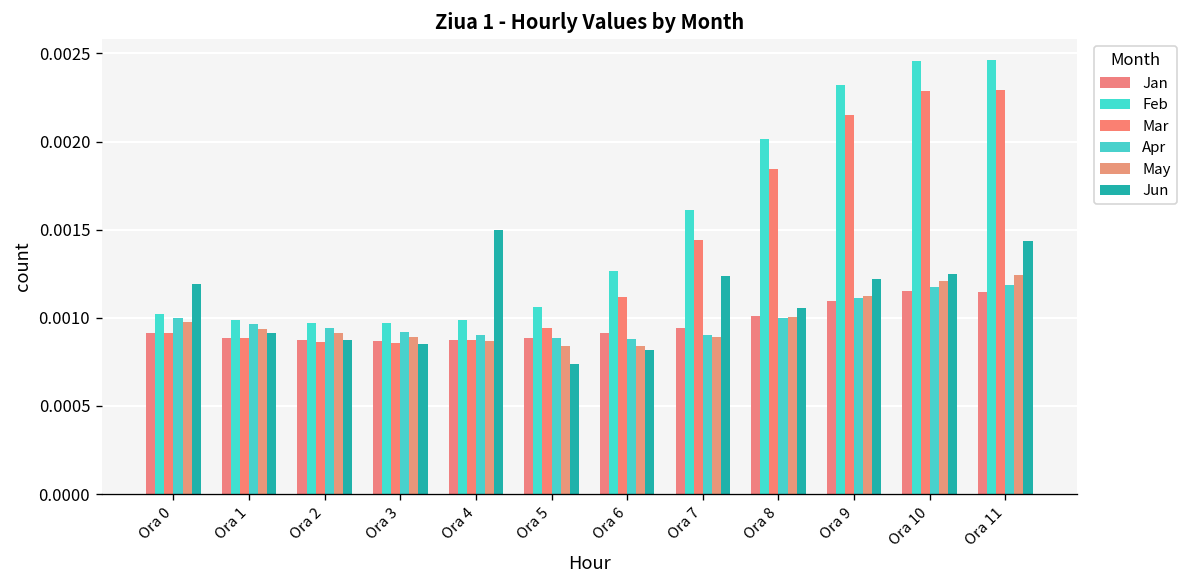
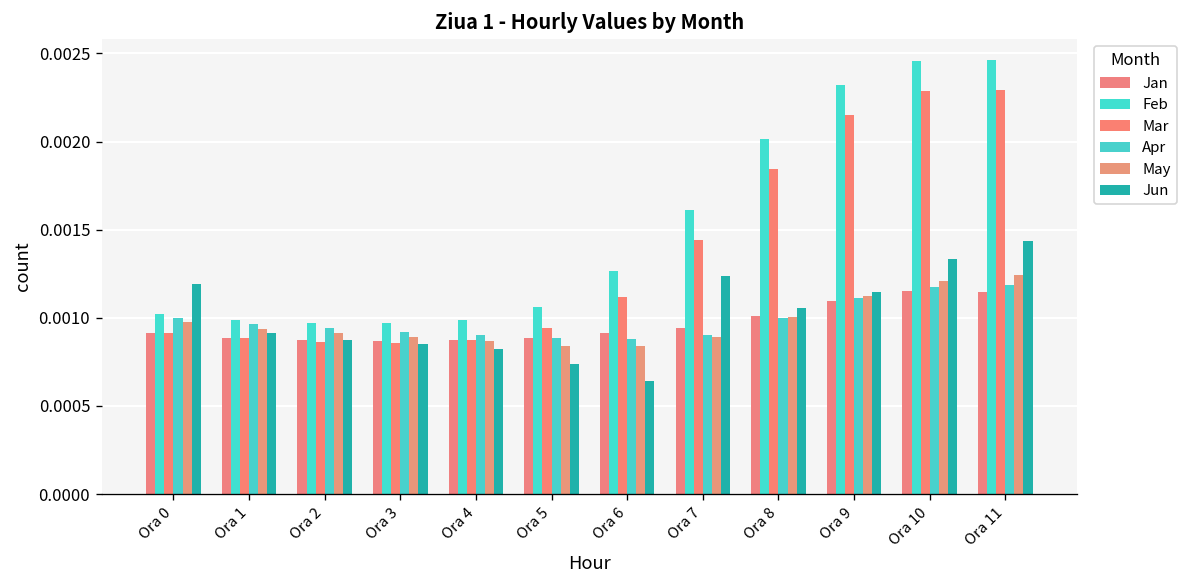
  {
    "Jun": {
      "Ora 0": 0.00119,
      "Ora 1": 0.00091,
      "Ora 2": 0.00088,
      "Ora 3": 0.00085,
-     "Ora 4": 0.00150,
+     "Ora 4": 0.00082,
      "Ora 5": 0.00074,
-     "Ora 6": 0.00082,
+     "Ora 6": 0.00064,
      "Ora 7": 0.00124,
      "Ora 8": 0.00106,
-     "Ora 9": 0.00122,
-     "Ora 10": 0.00125,
+     "Ora 9": 0.00115,
+     "Ora 10": 0.00134,
      "Ora 11": 0.00144
    }
  }
